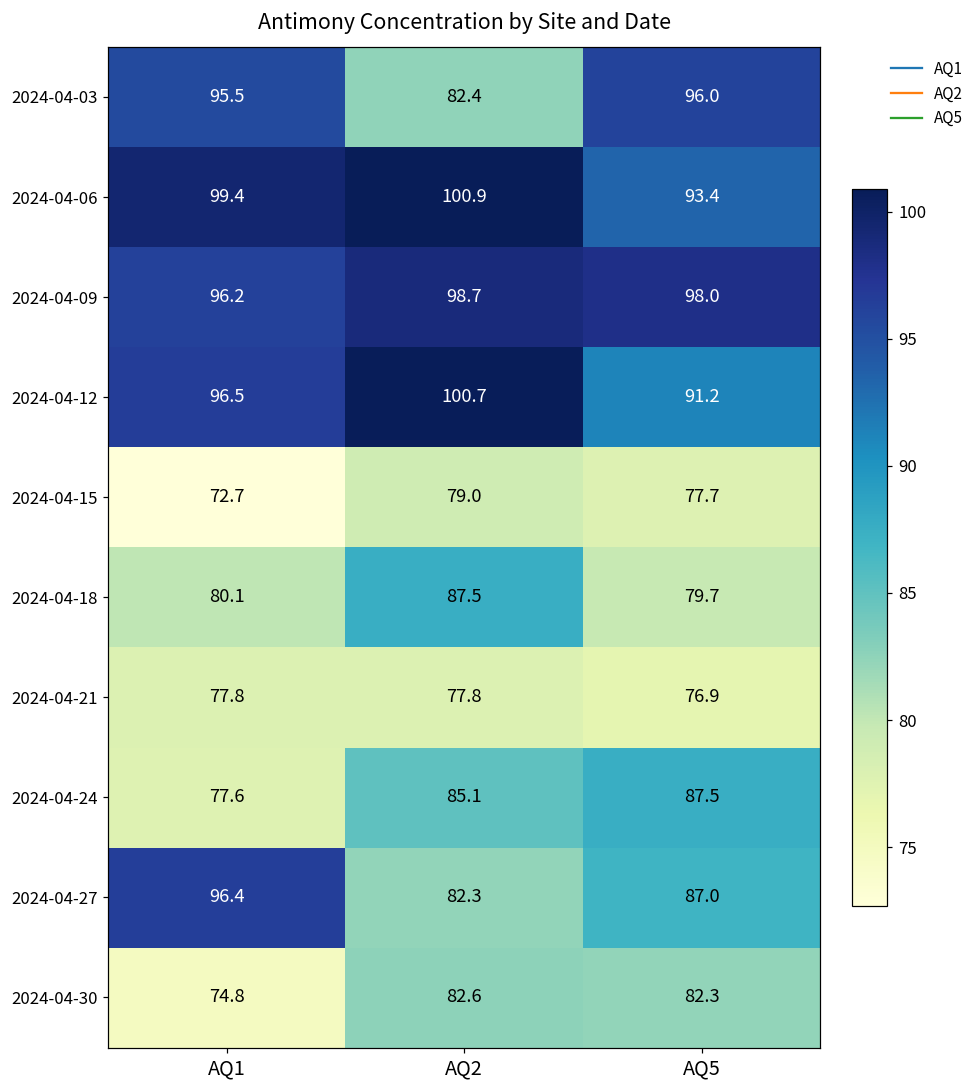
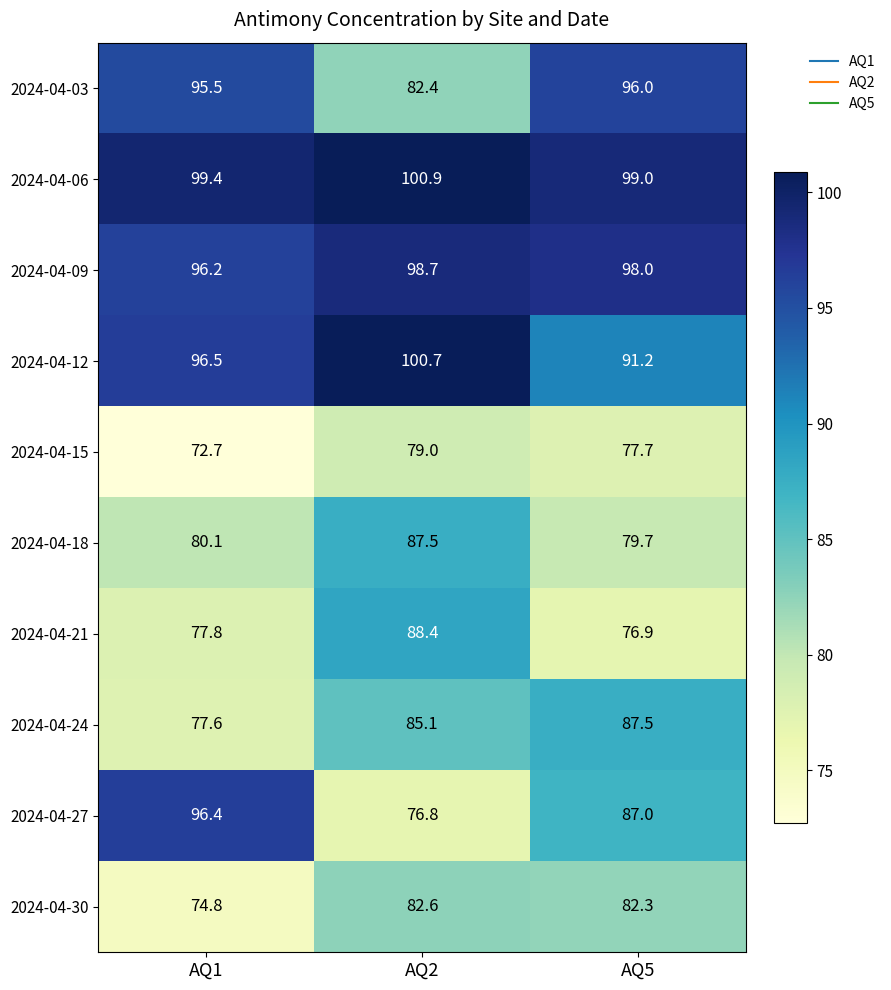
  {
    "2024-04-03": {
      "AQ1": 95.5,
      "AQ2": 82.4,
      "AQ5": 96.0
    },
    "2024-04-06": {
      "AQ1": 99.4,
      "AQ2": 100.9,
-     "AQ5": 93.4
+     "AQ5": 99.0
    },
    "2024-04-09": {
      "AQ1": 96.2,
      "AQ2": 98.7,
      "AQ5": 98.0
    },
    "2024-04-12": {
      "AQ1": 96.5,
      "AQ2": 100.7,
      "AQ5": 91.2
    },
    "2024-04-15": {
      "AQ1": 72.7,
      "AQ2": 79.0,
      "AQ5": 77.7
    },
    "2024-04-18": {
      "AQ1": 80.1,
      "AQ2": 87.5,
      "AQ5": 79.7
    },
    "2024-04-21": {
      "AQ1": 77.8,
-     "AQ2": 77.8,
+     "AQ2": 88.4,
      "AQ5": 76.9
    },
    "2024-04-24": {
      "AQ1": 77.6,
      "AQ2": 85.1,
      "AQ5": 87.5
    },
    "2024-04-27": {
      "AQ1": 96.4,
-     "AQ2": 82.3,
+     "AQ2": 76.8,
      "AQ5": 87.0
    },
    "2024-04-30": {
      "AQ1": 74.8,
      "AQ2": 82.6,
      "AQ5": 82.3
    }
  }
